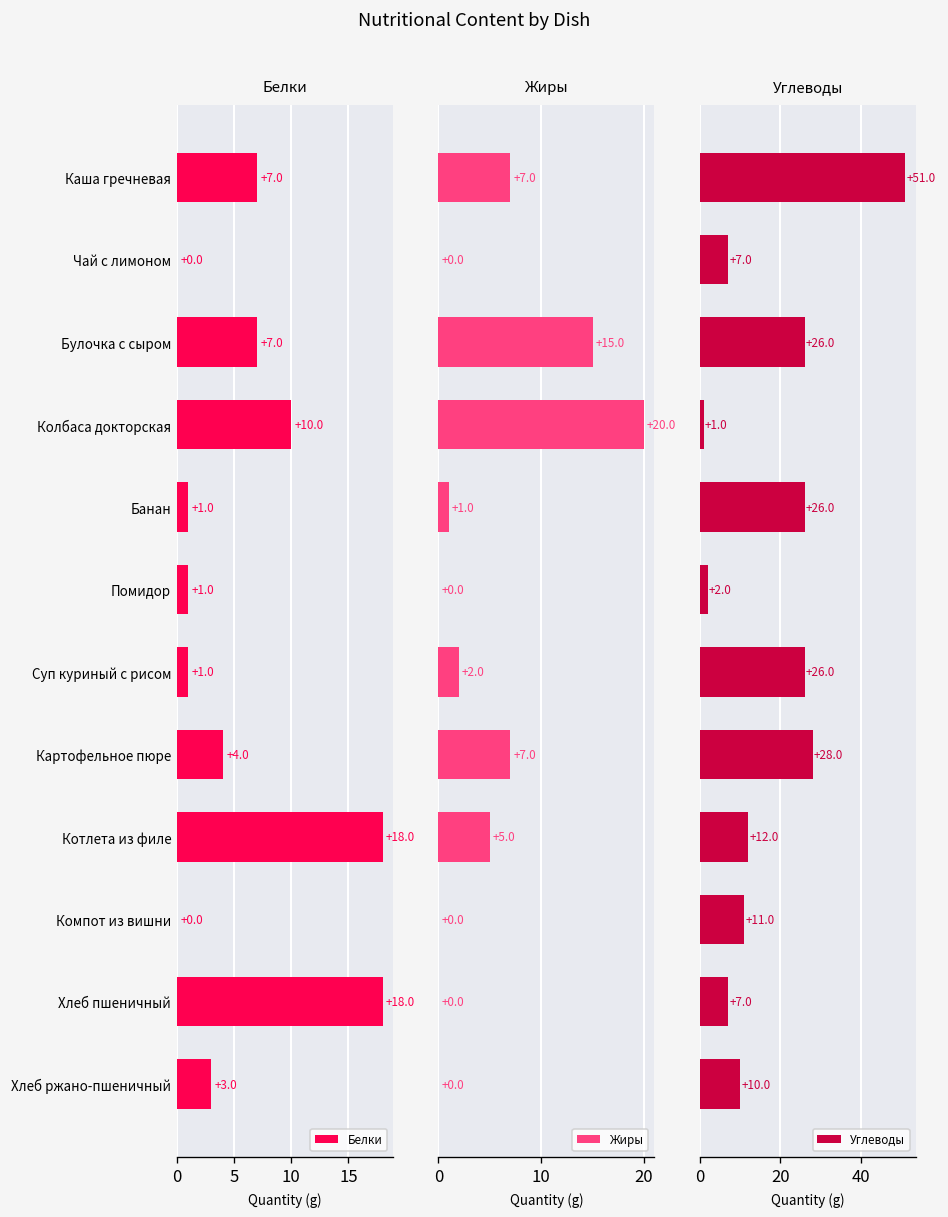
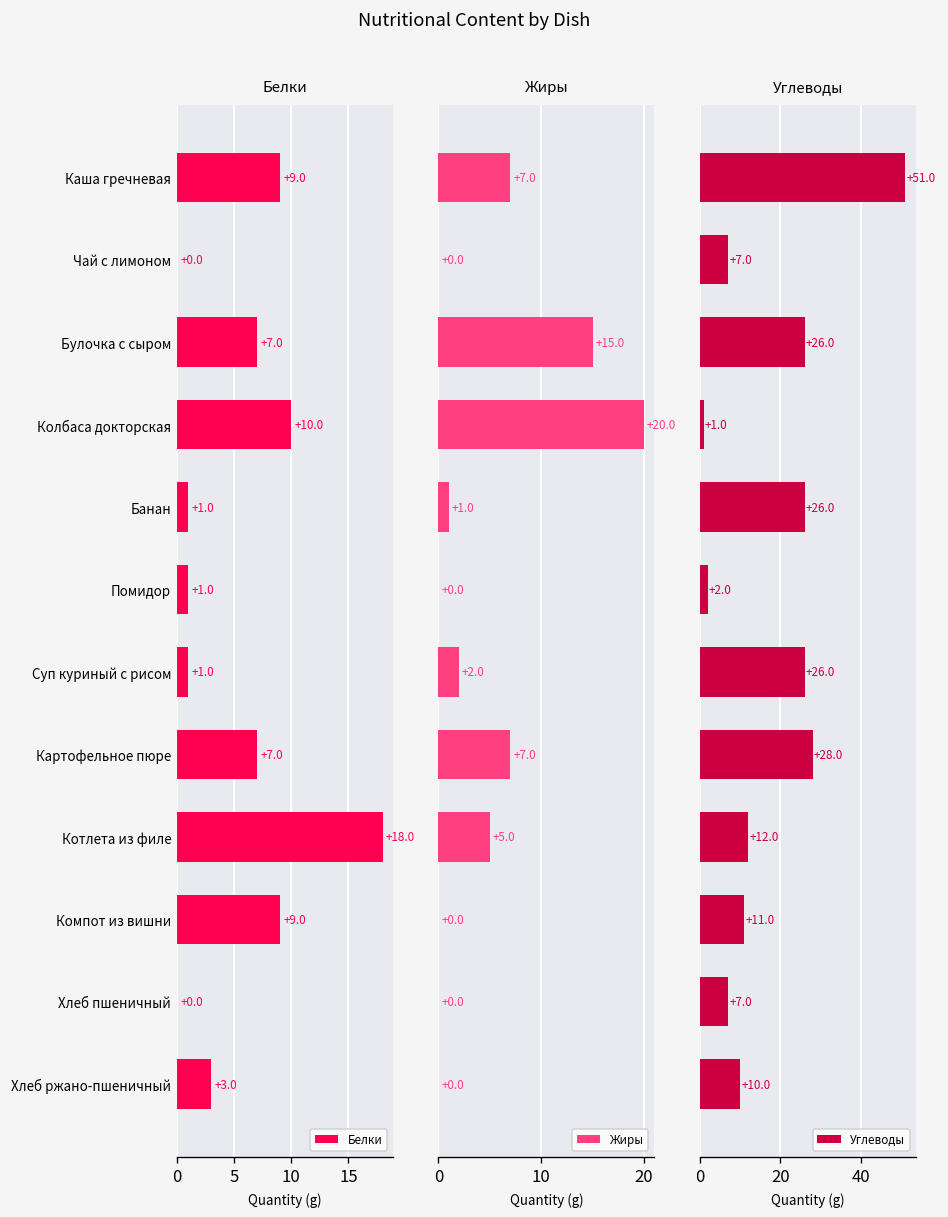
  {
    "Белки": {
-     "Каша гречневая": "+7.0",
+     "Каша гречневая": "+9.0",
      "Чай с лимоном": "+0.0",
      "Булочка с сыром": "+7.0",
      "Колбаса докторская": "+10.0",
      "Банан": "+1.0",
      "Помидор": "+1.0",
      "Суп куриный с рисом": "+1.0",
-     "Картофельное пюре": "+4.0",
+     "Картофельное пюре": "+7.0",
      "Котлета из филе": "+18.0",
-     "Компот из вишни": "+0.0",
-     "Хлеб пшеничный": "+18.0",
+     "Компот из вишни": "+9.0",
+     "Хлеб пшеничный": "+0.0",
      "Хлеб ржано-пшеничный": "+3.0"
    }
  }
